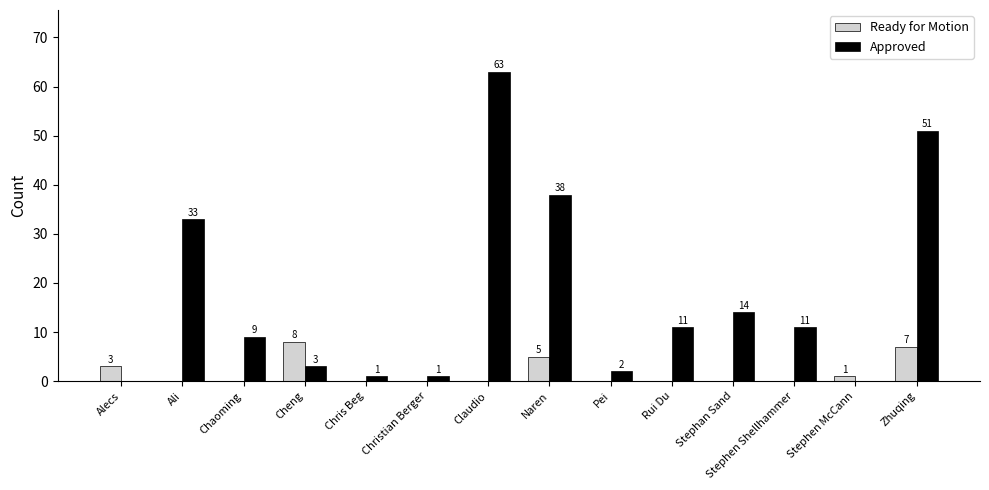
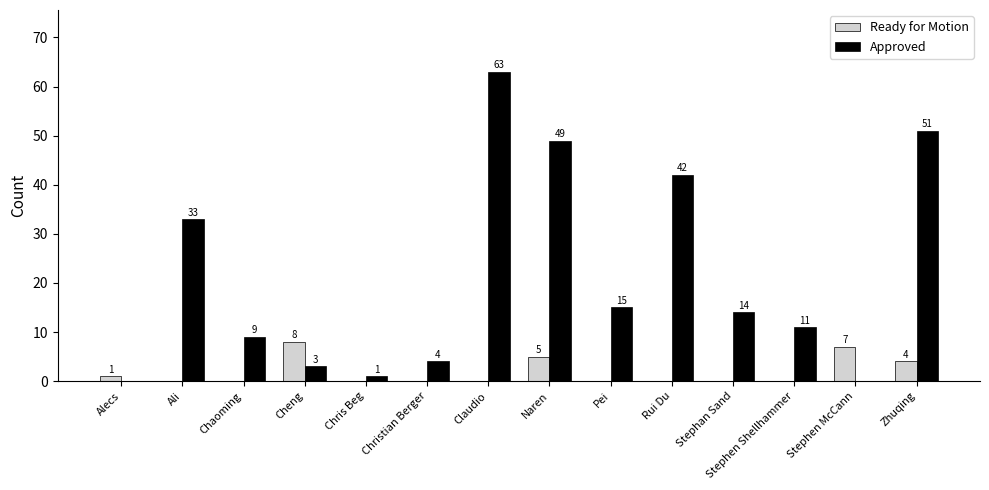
  {
    "Ready for Motion": {
-     "Alecs": 3,
+     "Alecs": 1,
      "Cheng": 8,
      "Naren": 5,
-     "Stephen McCann": 1,
-     "Zhuqing": 7
+     "Stephen McCann": 7,
+     "Zhuqing": 4
    },
    "Approved": {
      "Ali": 33,
      "Chaoming": 9,
      "Cheng": 3,
      "Chris Beg": 1,
-     "Christian Berger": 1,
+     "Christian Berger": 4,
      "Claudio": 63,
-     "Naren": 38,
-     "Pei": 2,
-     "Rui Du": 11,
+     "Naren": 49,
+     "Pei": 15,
+     "Rui Du": 42,
      "Stephan Sand": 14,
      "Stephen Shellhammer": 11,
      "Zhuqing": 51
    }
  }
